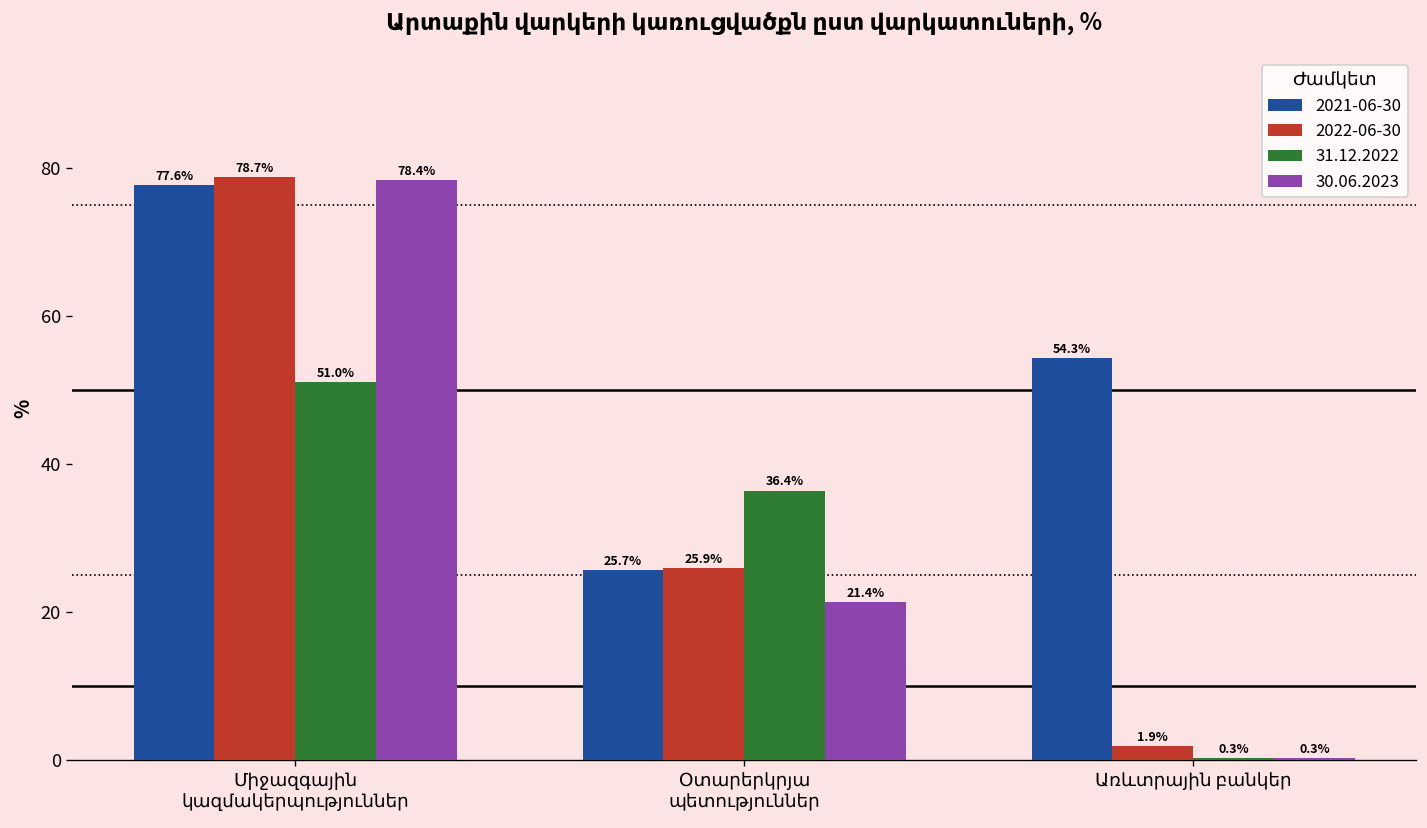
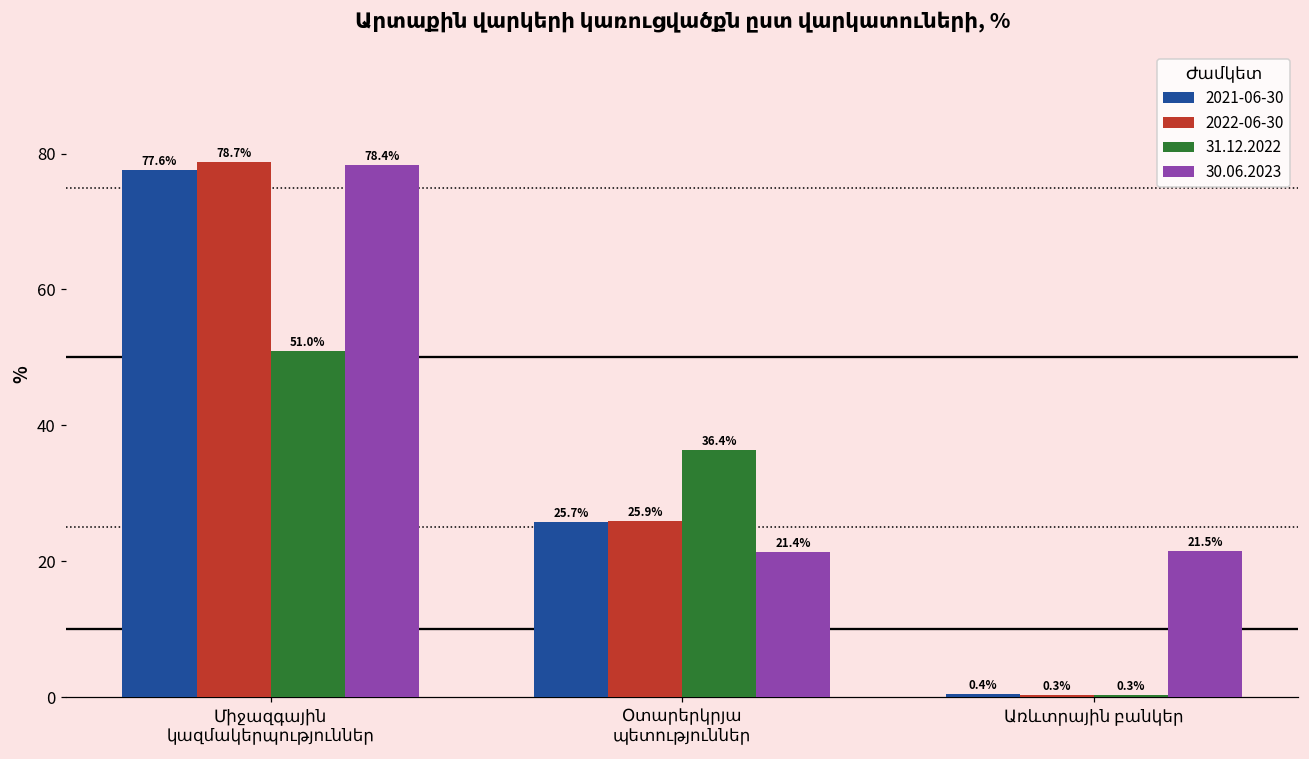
  {
    "2021-06-30": {
      "Միջազգային կազմակերպություններ": "77.6%",
      "Օտարերկրյա պետություններ": "25.7%",
-     "Առևտրային բանկեր": "54.3%"
+     "Առևտրային բանկեր": "0.4%"
    },
    "2022-06-30": {
      "Միջազգային կազմակերպություններ": "78.7%",
      "Օտարերկրյա պետություններ": "25.9%",
-     "Առևտրային բանկեր": "1.9%"
+     "Առևտրային բանկեր": "0.3%"
    },
    "31.12.2022": {
      "Միջազգային կազմակերպություններ": "51.0%",
      "Օտարերկրյա պետություններ": "36.4%",
      "Առևտրային բանկեր": "0.3%"
    },
    "30.06.2023": {
      "Միջազգային կազմակերպություններ": "78.4%",
      "Օտարերկրյա պետություններ": "21.4%",
-     "Առևտրային բանկեր": "0.3%"
+     "Առևտրային բանկեր": "21.5%"
    }
  }
